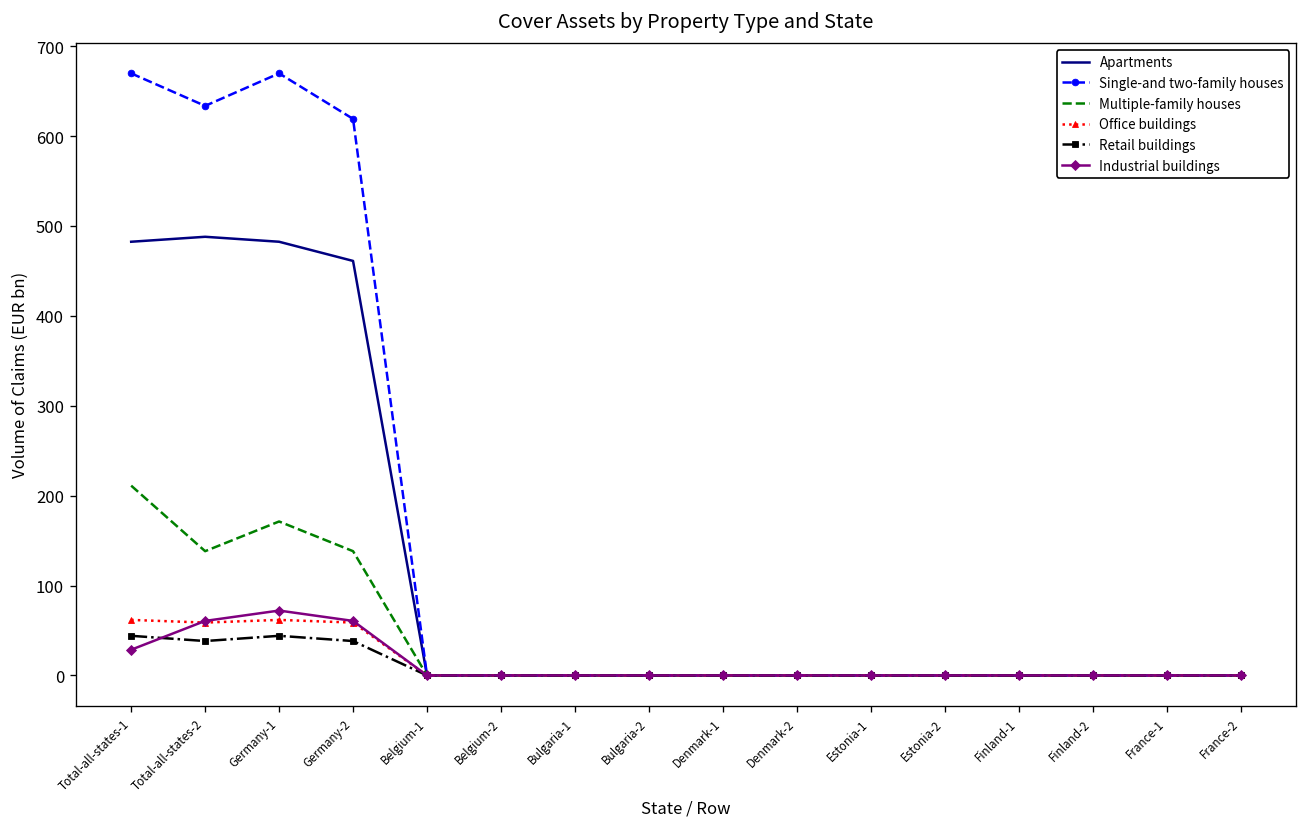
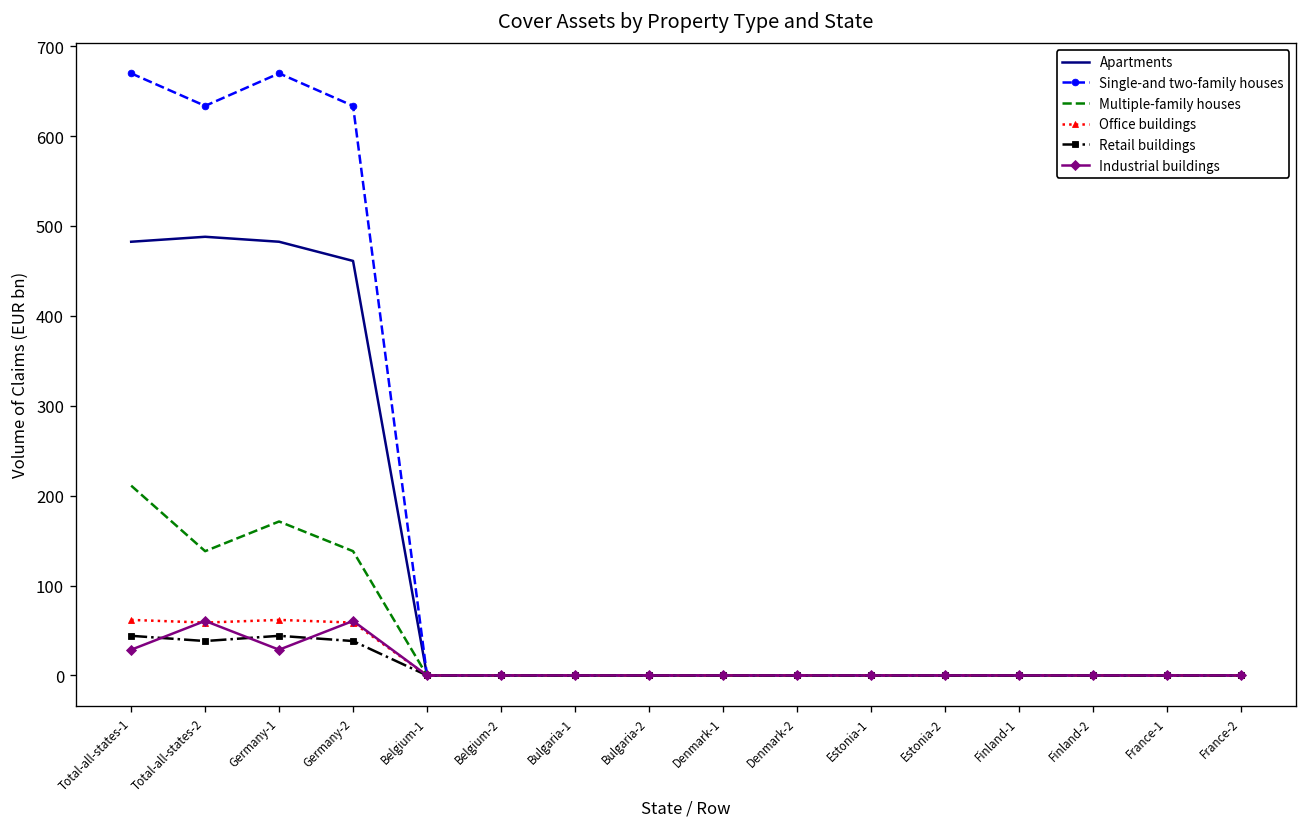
  {
    "Apartments": {
      "Total-all-states-1": 480,
      "Total-all-states-2": 490,
      "Germany-1": 480,
      "Germany-2": 460
    },
    "Single-and two-family houses": {
      "Total-all-states-1": 670,
      "Total-all-states-2": 630,
      "Germany-1": 670,
-     "Germany-2": 620
+     "Germany-2": 630
    },
    "Multiple-family houses": {
      "Total-all-states-1": 210,
      "Total-all-states-2": 140,
      "Germany-1": 170,
      "Germany-2": 140
    },
    "Office buildings": {
      "Total-all-states-1": 60,
      "Germany-1": 60
    },
    "Retail buildings": {
      "Total-all-states-1": 40,
      "Total-all-states-2": 40,
      "Germany-1": 40,
      "Germany-2": 40
    },
    "Industrial buildings": {
      "Total-all-states-1": 30,
-     "Germany-1": 70
+     "Germany-1": 30
    }
  }
